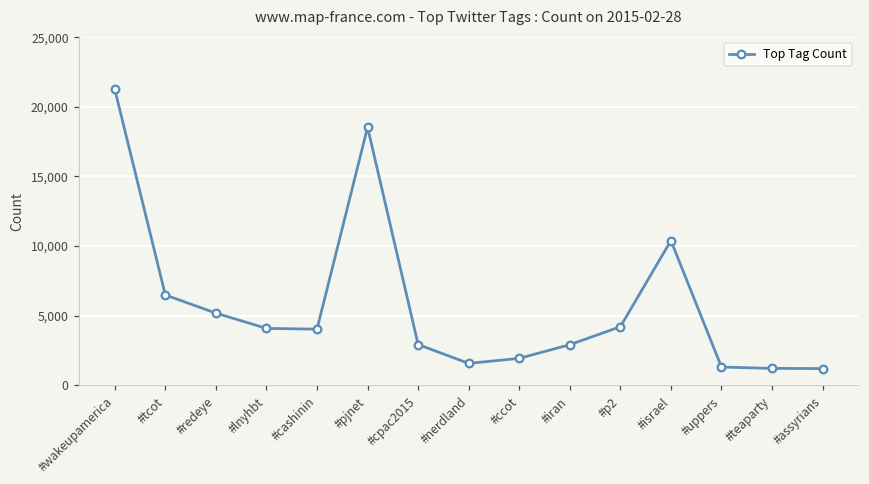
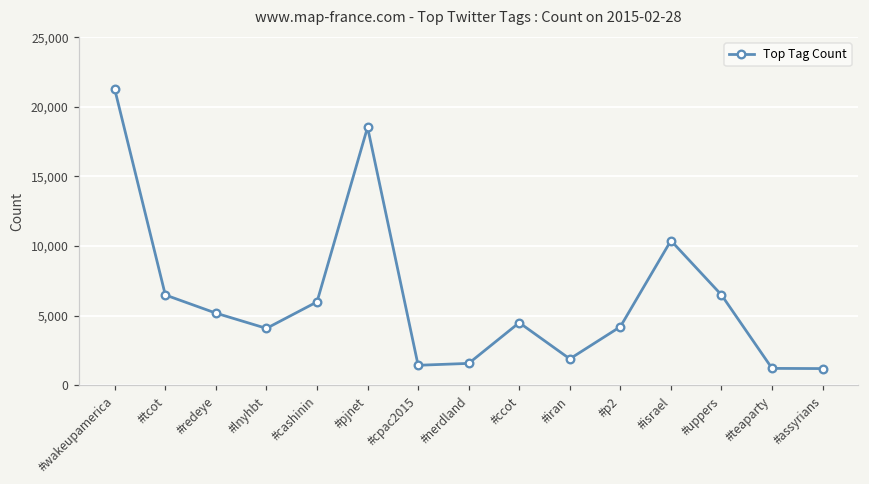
  {
    "#wakeupamerica": "21,300",
    "#tcot": "6,500",
    "#redeye": "5,200",
    "#lnyhbt": "4,100",
-   "#cashinin": "4,000",
+   "#cashinin": "6,000",
    "#pjnet": "18,500",
-   "#cpac2015": "2,900",
+   "#cpac2015": "1,400",
    "#nerdland": "1,600",
-   "#ccot": "1,900",
-   "#iran": "2,900",
+   "#ccot": "4,500",
+   "#iran": "1,900",
    "#p2": "4,200",
    "#israel": "10,400",
-   "#uppers": "1,300",
+   "#uppers": "6,500",
    "#teaparty": "1,200",
    "#assyrians": "1,200"
  }
